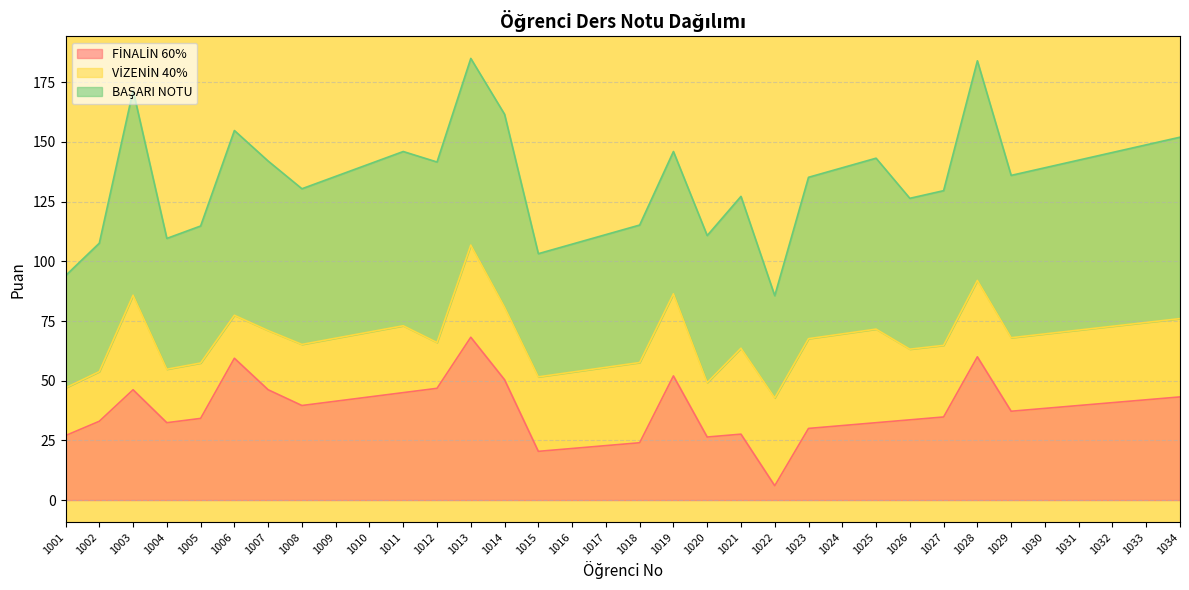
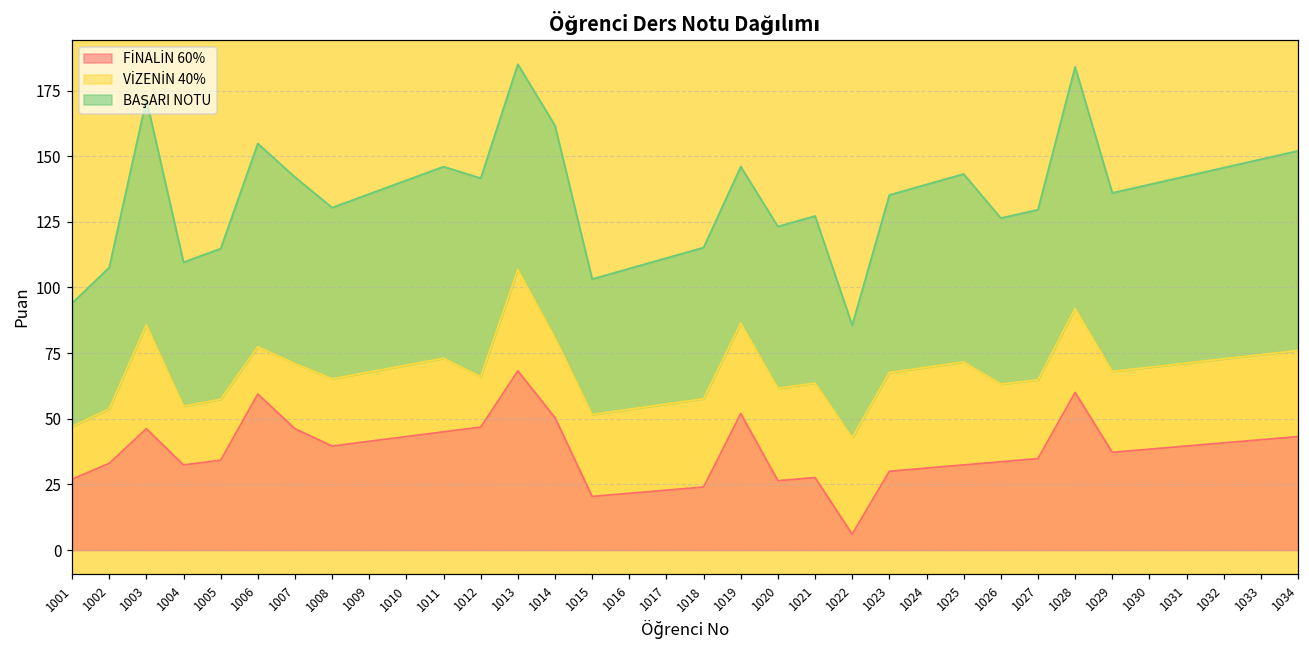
  {
    "FİNALİN 60%": {
      "1001": 27,
      "1002": 33,
      "1003": 46,
      "1004": 32,
      "1005": 34,
      "1006": 59,
      "1007": 46,
      "1008": 40,
      "1009": 41,
      "1010": 43,
      "1011": 45,
      "1012": 47,
      "1013": 68,
      "1014": 50,
      "1015": 20,
      "1016": 22,
      "1017": 23,
      "1018": 24,
      "1019": 52,
      "1020": 26,
      "1021": 28,
      "1022": 6,
      "1023": 30,
      "1024": 31,
      "1025": 32,
      "1026": 34,
      "1027": 35,
      "1028": 60,
      "1029": 37,
      "1030": 38,
      "1031": 40,
      "1032": 41,
      "1033": 42,
      "1034": 43
    },
    "VİZENİN 40%": {
      "1001": 20,
      "1002": 21,
      "1003": 40,
      "1004": 22,
      "1005": 23,
      "1006": 18,
      "1007": 25,
      "1008": 26,
      "1009": 26,
      "1010": 27,
      "1011": 28,
      "1012": 19,
      "1013": 39,
      "1014": 30,
      "1015": 31,
      "1016": 32,
      "1017": 33,
      "1018": 34,
      "1019": 34,
-     "1020": 23,
+     "1020": 35,
      "1021": 36,
      "1022": 37,
      "1023": 38,
      "1024": 38,
      "1025": 39,
      "1026": 30,
      "1027": 30,
      "1028": 32,
      "1029": 31,
      "1030": 31,
      "1031": 32,
      "1032": 32,
      "1033": 32,
      "1034": 33
    },
    "BAŞARI NOTU": {
      "1001": 47,
      "1002": 54,
      "1004": 55,
      "1005": 57,
      "1006": 77,
      "1007": 71,
      "1008": 65,
      "1009": 68,
      "1010": 70,
      "1011": 73,
      "1012": 76,
      "1013": 78,
      "1014": 81,
      "1015": 52,
      "1016": 54,
      "1017": 56,
      "1018": 58,
      "1019": 60,
      "1020": 62,
      "1021": 64,
      "1022": 43,
      "1023": 68,
      "1024": 70,
      "1025": 72,
      "1026": 63,
      "1027": 65,
      "1028": 92,
      "1029": 68,
      "1030": 70,
      "1031": 71,
      "1032": 73,
      "1033": 74,
      "1034": 76
    }
  }
